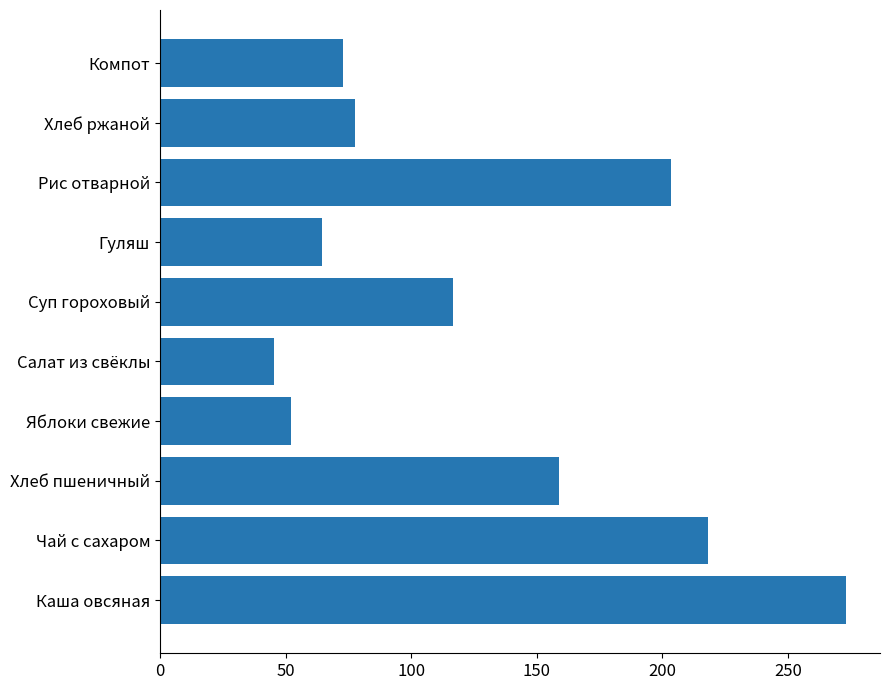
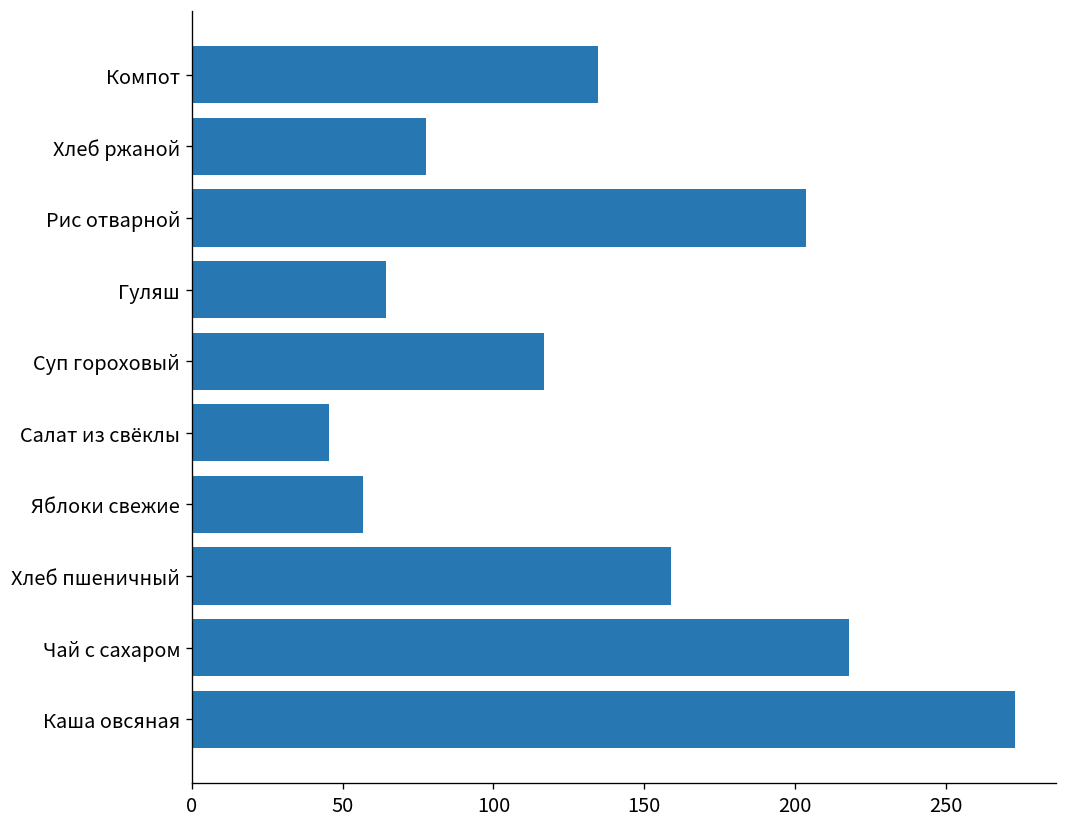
  {
-   "Компот": 73,
+   "Компот": 135,
    "Хлеб ржаной": 78,
    "Рис отварной": 204,
    "Гуляш": 64,
    "Суп гороховый": 117,
    "Салат из свёклы": 46,
-   "Яблоки свежие": 52,
+   "Яблоки свежие": 57,
    "Хлеб пшеничный": 159,
    "Чай с сахаром": 218,
    "Каша овсяная": 273
  }
